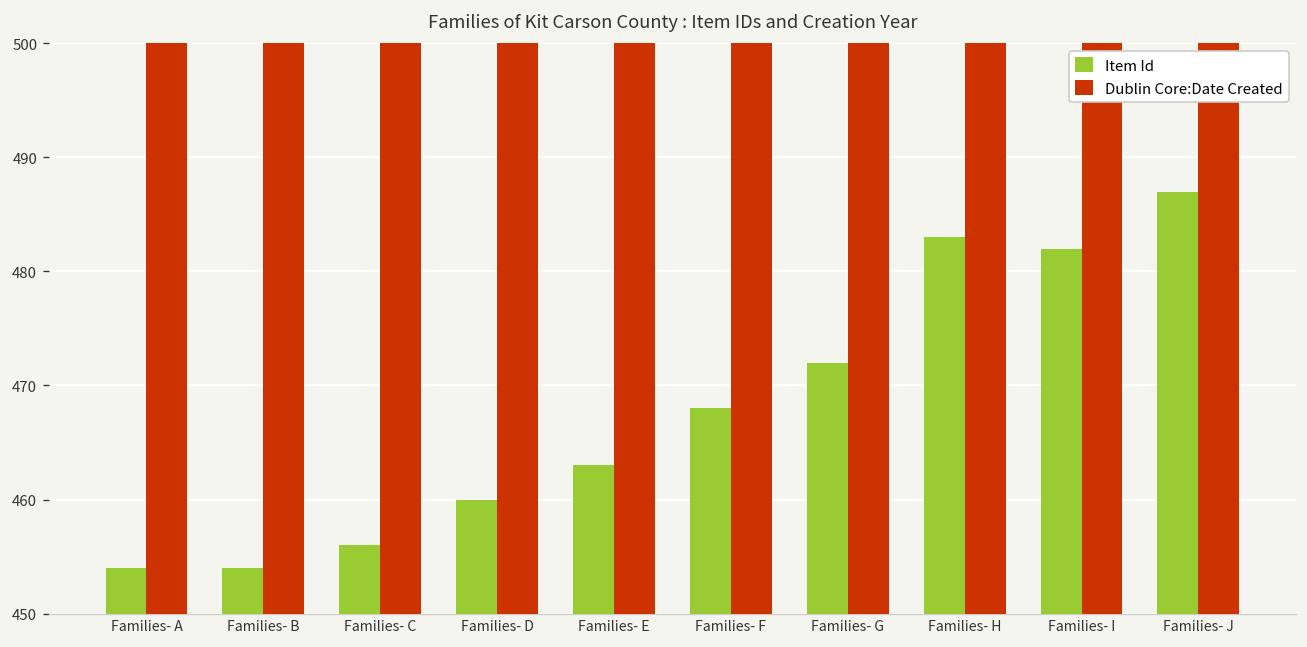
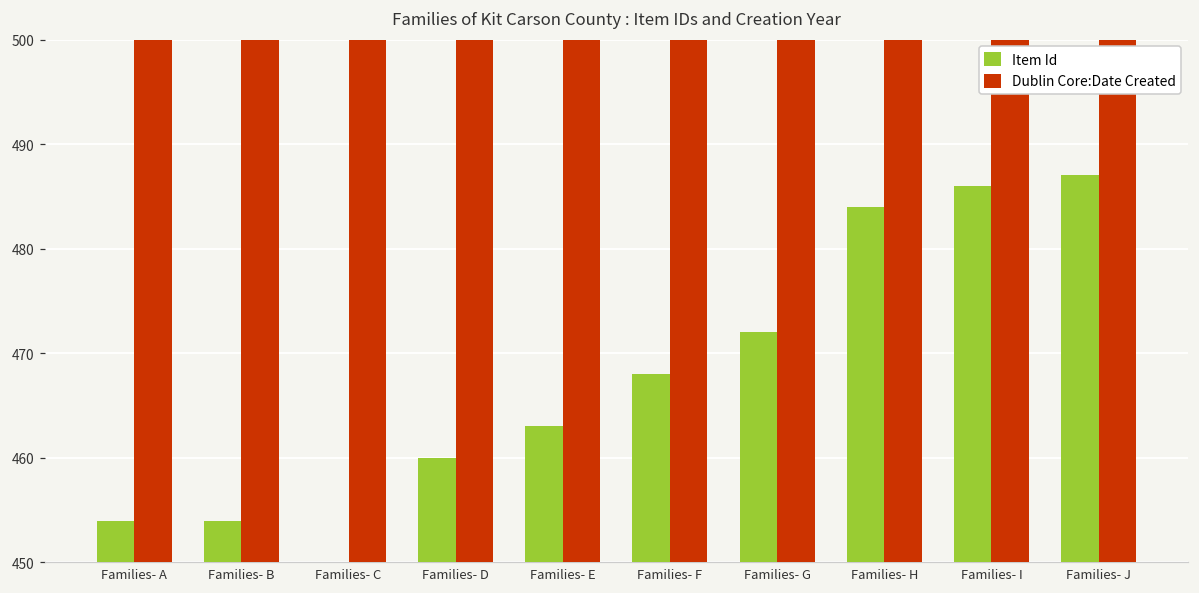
  {
    "Item Id": {
      "Families- A": 454,
      "Families- B": 454,
-     "Families- C": 456,
+     "Families- C": 450,
      "Families- D": 460,
      "Families- E": 463,
      "Families- F": 468,
      "Families- G": 472,
-     "Families- H": 483,
-     "Families- I": 482,
+     "Families- H": 484,
+     "Families- I": 486,
      "Families- J": 487
    }
  }
